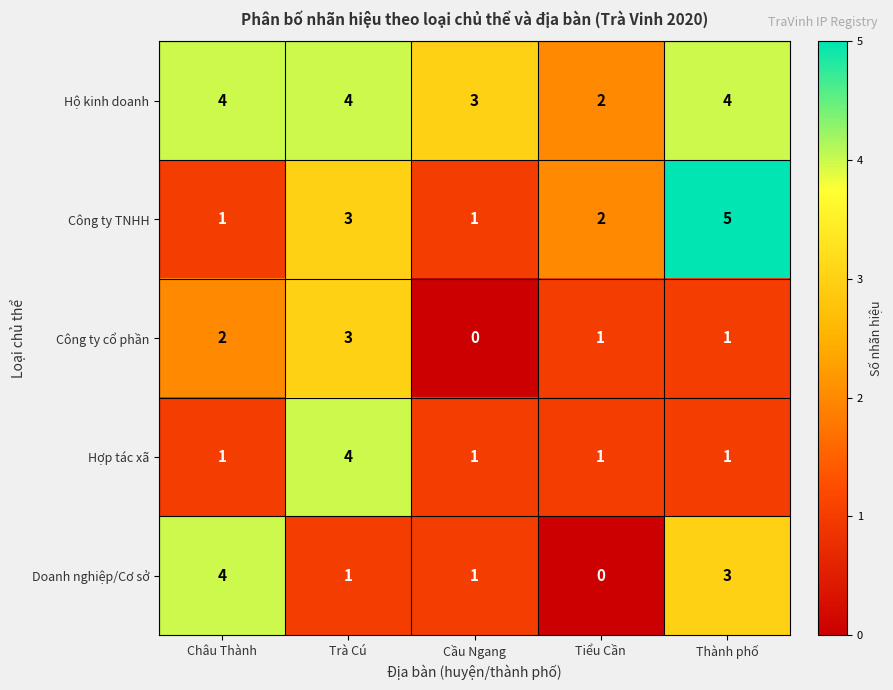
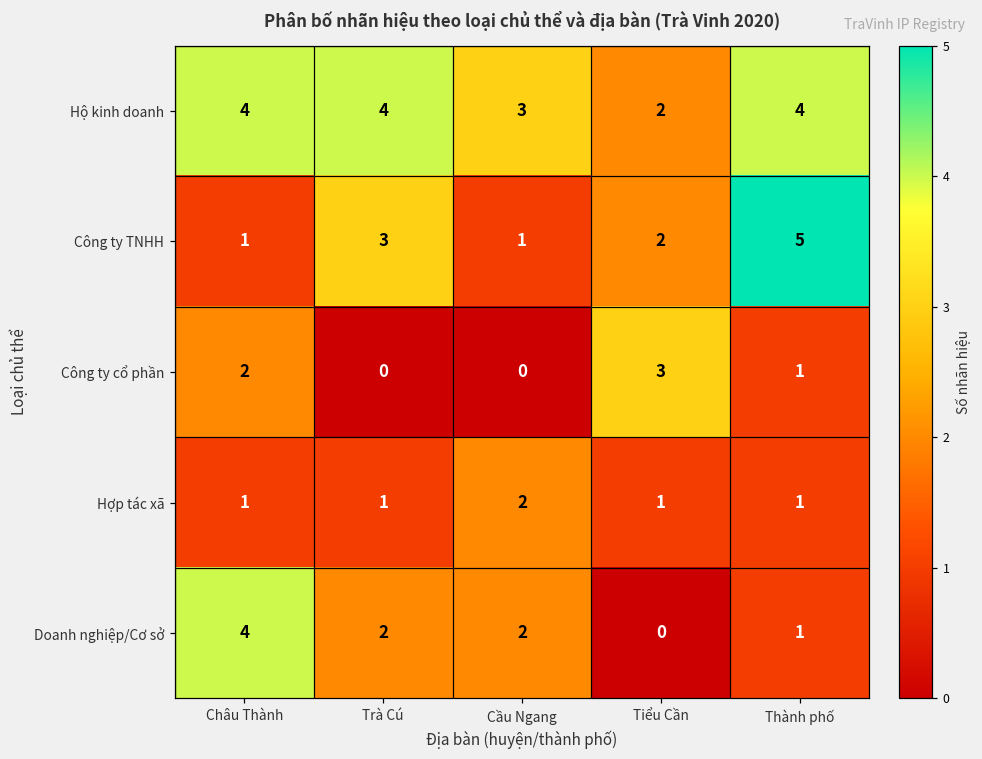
  {
    "Hộ kinh doanh": {
      "Châu Thành": 4,
      "Trà Cú": 4,
      "Cầu Ngang": 3,
      "Tiểu Cần": 2,
      "Thành phố": 4
    },
    "Công ty TNHH": {
      "Châu Thành": 1,
      "Trà Cú": 3,
      "Cầu Ngang": 1,
      "Tiểu Cần": 2,
      "Thành phố": 5
    },
    "Công ty cổ phần": {
      "Châu Thành": 2,
-     "Trà Cú": 3,
+     "Trà Cú": 0,
      "Cầu Ngang": 0,
-     "Tiểu Cần": 1,
+     "Tiểu Cần": 3,
      "Thành phố": 1
    },
    "Hợp tác xã": {
      "Châu Thành": 1,
-     "Trà Cú": 4,
-     "Cầu Ngang": 1,
+     "Trà Cú": 1,
+     "Cầu Ngang": 2,
      "Tiểu Cần": 1,
      "Thành phố": 1
    },
    "Doanh nghiệp/Cơ sở": {
      "Châu Thành": 4,
-     "Trà Cú": 1,
-     "Cầu Ngang": 1,
+     "Trà Cú": 2,
+     "Cầu Ngang": 2,
      "Tiểu Cần": 0,
-     "Thành phố": 3
+     "Thành phố": 1
    }
  }
